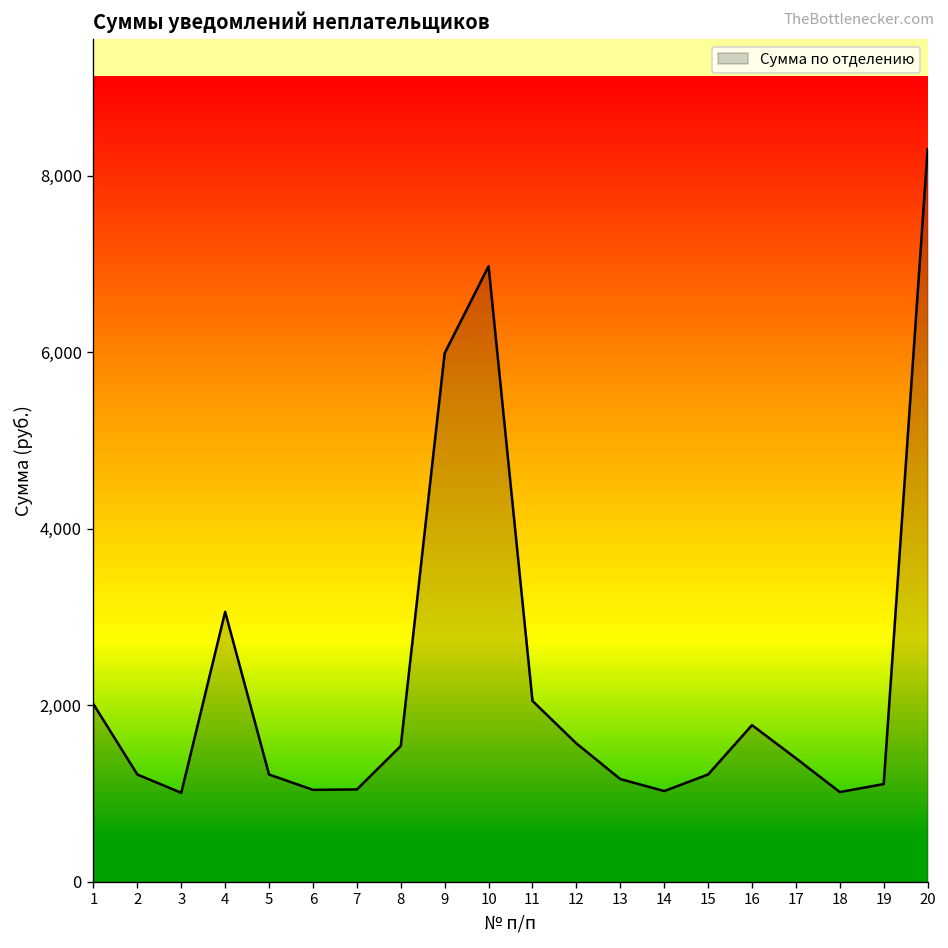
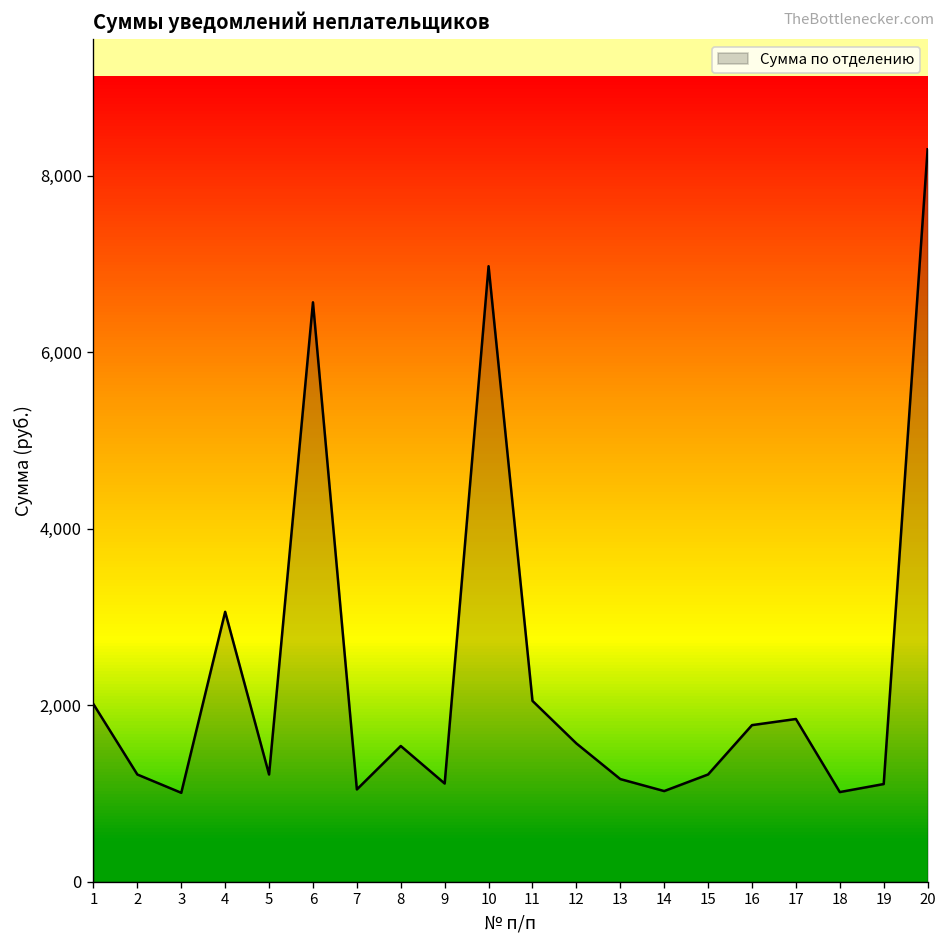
  {
    "1": "2,000",
    "2": "1,200",
    "3": "1,000",
    "4": "3,100",
    "5": "1,200",
-   "6": "1,000",
+   "6": "6,600",
    "7": "1,000",
    "8": "1,500",
-   "9": "6,000",
+   "9": "1,100",
    "10": "7,000",
    "11": "2,000",
    "12": "1,600",
    "13": "1,200",
    "14": "1,000",
    "15": "1,200",
    "16": "1,800",
-   "17": "1,400",
+   "17": "1,800",
    "18": "1,000",
    "19": "1,100",
    "20": "8,300"
  }
